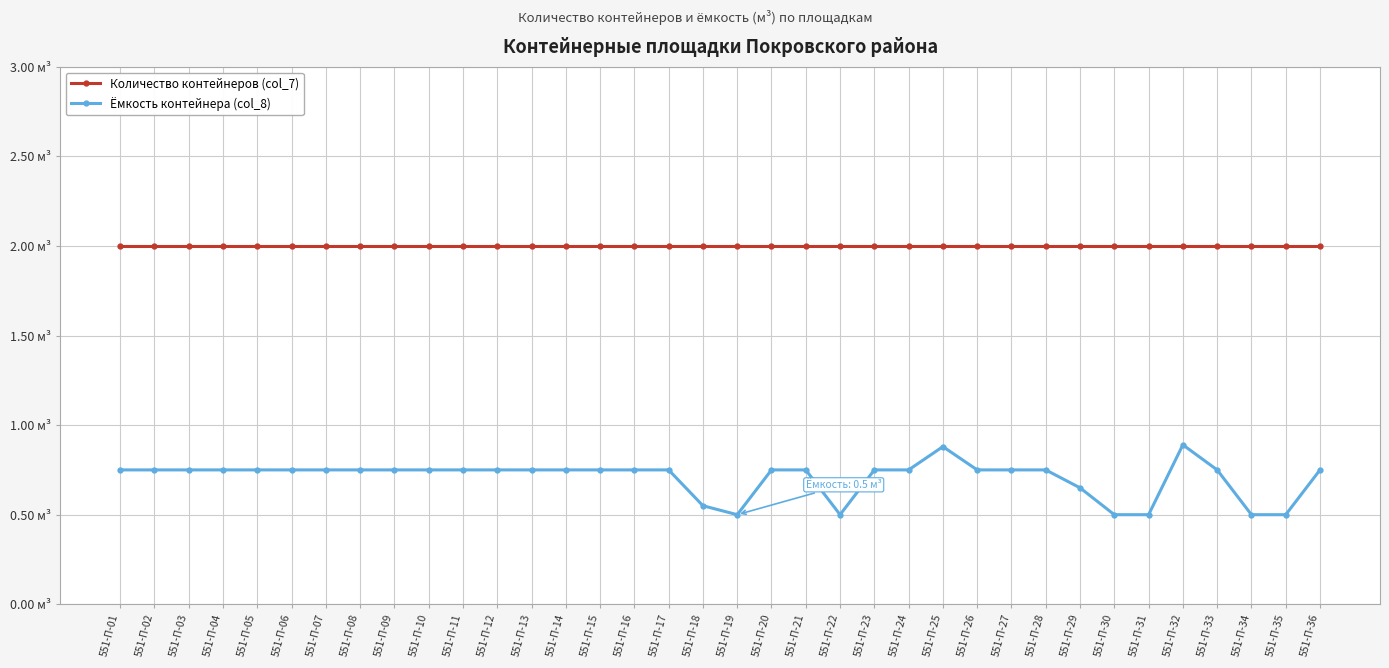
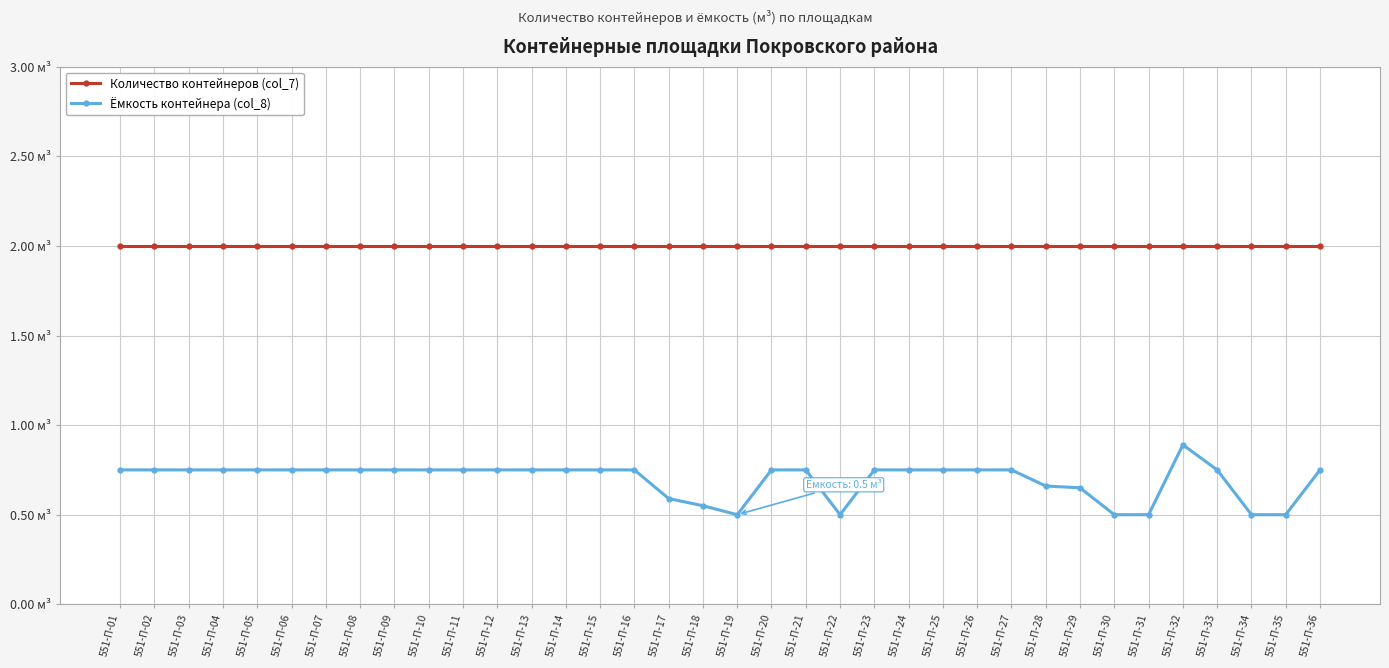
  {
    "Количество контейнеров (col_7)": {
      "551-П-01": "2.00 м³",
      "551-П-02": "2.00 м³",
      "551-П-03": "2.00 м³",
      "551-П-04": "2.00 м³",
      "551-П-05": "2.00 м³",
      "551-П-06": "2.00 м³",
      "551-П-07": "2.00 м³",
      "551-П-08": "2.00 м³",
      "551-П-09": "2.00 м³",
      "551-П-10": "2.00 м³",
      "551-П-11": "2.00 м³",
      "551-П-12": "2.00 м³",
      "551-П-13": "2.00 м³",
      "551-П-14": "2.00 м³",
      "551-П-15": "2.00 м³",
      "551-П-16": "2.00 м³",
      "551-П-17": "2.00 м³",
      "551-П-18": "2.00 м³",
      "551-П-19": "2.00 м³",
      "551-П-20": "2.00 м³",
      "551-П-21": "2.00 м³",
      "551-П-22": "2.00 м³",
      "551-П-23": "2.00 м³",
      "551-П-24": "2.00 м³",
      "551-П-25": "2.00 м³",
      "551-П-26": "2.00 м³",
      "551-П-27": "2.00 м³",
      "551-П-28": "2.00 м³",
      "551-П-29": "2.00 м³",
      "551-П-30": "2.00 м³",
      "551-П-31": "2.00 м³",
      "551-П-32": "2.00 м³",
      "551-П-33": "2.00 м³",
      "551-П-34": "2.00 м³",
      "551-П-35": "2.00 м³",
      "551-П-36": "2.00 м³"
    },
    "Ёмкость контейнера (col_8)": {
      "551-П-01": "0.75 м³",
      "551-П-02": "0.75 м³",
      "551-П-03": "0.75 м³",
      "551-П-04": "0.75 м³",
      "551-П-05": "0.75 м³",
      "551-П-06": "0.75 м³",
      "551-П-07": "0.75 м³",
      "551-П-08": "0.75 м³",
      "551-П-09": "0.75 м³",
      "551-П-10": "0.75 м³",
      "551-П-11": "0.75 м³",
      "551-П-12": "0.75 м³",
      "551-П-13": "0.75 м³",
      "551-П-14": "0.75 м³",
      "551-П-15": "0.75 м³",
      "551-П-16": "0.75 м³",
-     "551-П-17": "0.75 м³",
+     "551-П-17": "0.59 м³",
      "551-П-18": "0.55 м³",
      "551-П-19": "0.50 м³",
      "551-П-20": "0.75 м³",
      "551-П-21": "0.75 м³",
      "551-П-23": "0.75 м³",
      "551-П-24": "0.75 м³",
-     "551-П-25": "0.88 м³",
+     "551-П-25": "0.75 м³",
      "551-П-26": "0.75 м³",
      "551-П-27": "0.75 м³",
-     "551-П-28": "0.75 м³",
+     "551-П-28": "0.66 м³",
      "551-П-29": "0.65 м³",
      "551-П-30": "0.50 м³",
      "551-П-31": "0.50 м³",
      "551-П-32": "0.89 м³",
      "551-П-33": "0.75 м³",
      "551-П-34": "0.50 м³",
      "551-П-35": "0.50 м³",
      "551-П-36": "0.75 м³"
    }
  }
